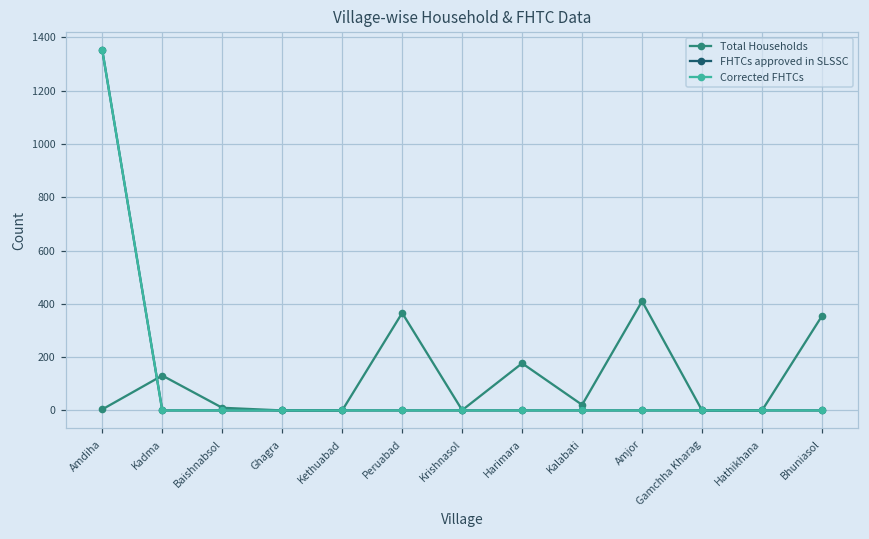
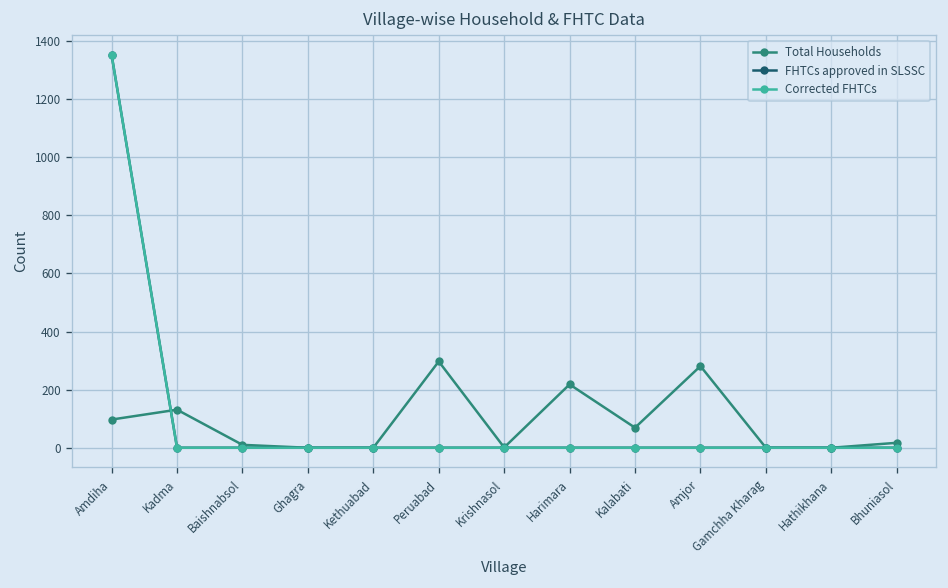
  {
    "Total Households": {
-     "Amdiha": 0,
+     "Amdiha": 100,
      "Kadma": 130,
-     "Peruabad": 370,
-     "Harimara": 180,
-     "Kalabati": 20,
-     "Amjor": 410,
-     "Bhuniasol": 360
+     "Peruabad": 300,
+     "Harimara": 220,
+     "Kalabati": 70,
+     "Amjor": 280,
+     "Bhuniasol": 20
    },
    "Corrected FHTCs": {
      "Amdiha": 1350,
      "Kadma": 0,
      "Peruabad": 0,
      "Harimara": 0,
      "Kalabati": 0,
      "Amjor": 0,
      "Bhuniasol": 0
    }
  }
